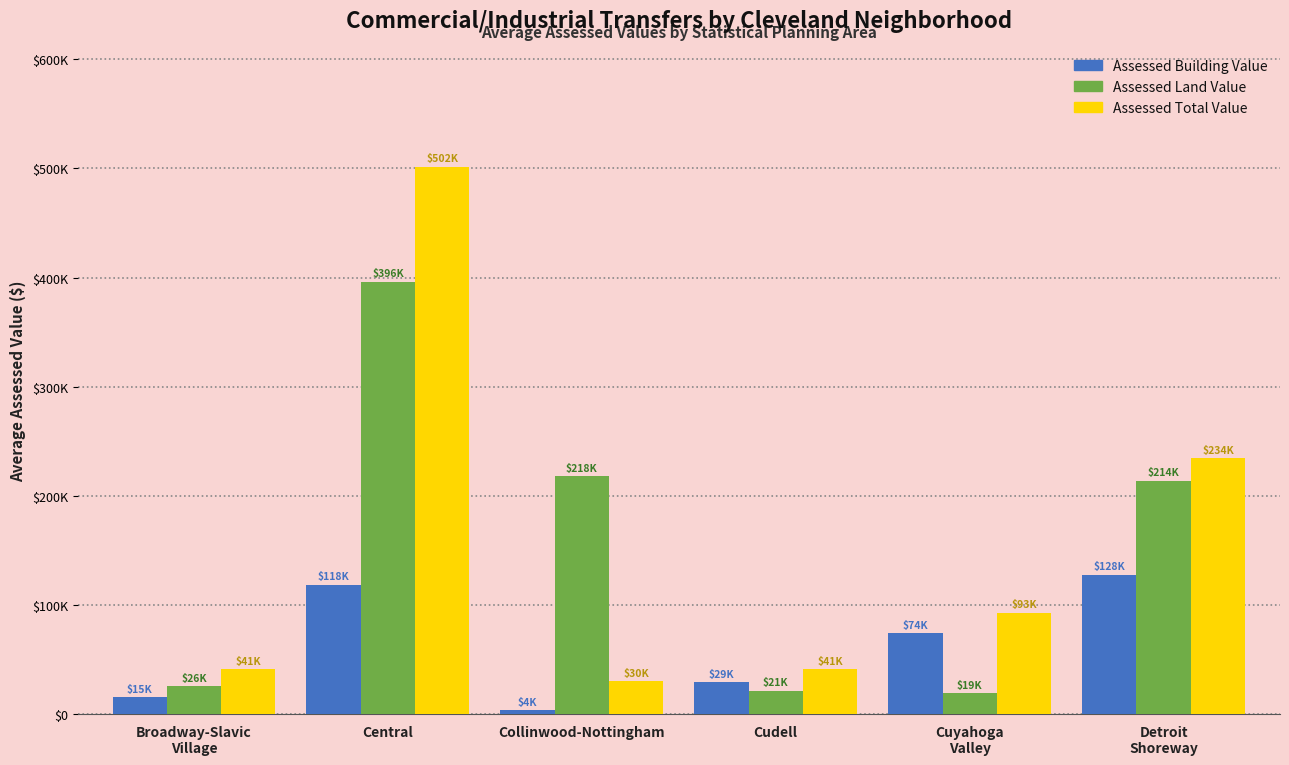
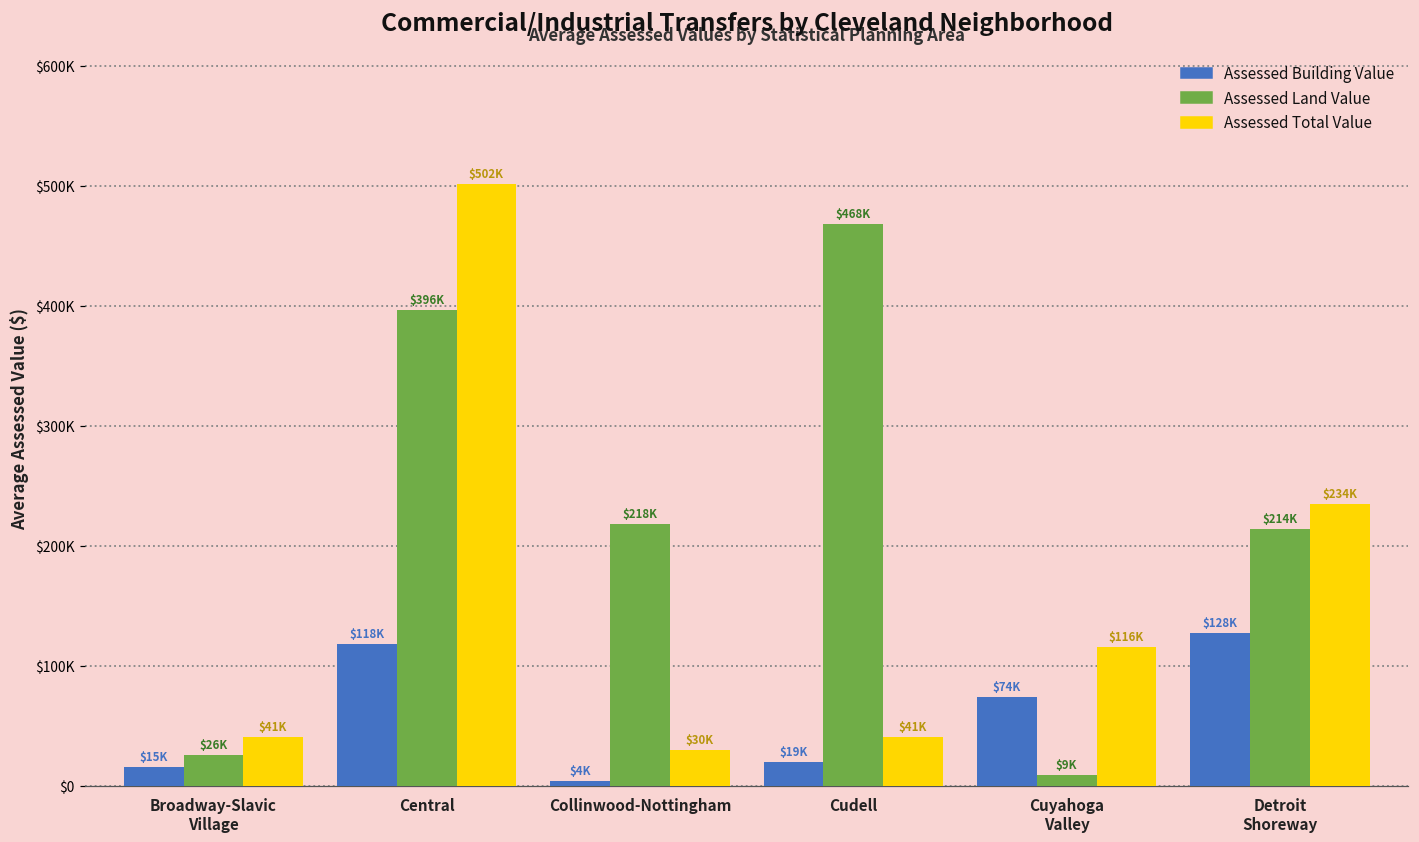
  {
    "Assessed Building Value": {
      "Broadway-Slavic Village": "$15K",
      "Central": "$118K",
      "Collinwood-Nottingham": "$4K",
-     "Cudell": "$29K",
+     "Cudell": "$19K",
      "Cuyahoga Valley": "$74K",
      "Detroit Shoreway": "$128K"
    },
    "Assessed Land Value": {
      "Broadway-Slavic Village": "$26K",
      "Central": "$396K",
      "Collinwood-Nottingham": "$218K",
-     "Cudell": "$21K",
-     "Cuyahoga Valley": "$19K",
+     "Cudell": "$468K",
+     "Cuyahoga Valley": "$9K",
      "Detroit Shoreway": "$214K"
    },
    "Assessed Total Value": {
      "Broadway-Slavic Village": "$41K",
      "Central": "$502K",
      "Collinwood-Nottingham": "$30K",
      "Cudell": "$41K",
-     "Cuyahoga Valley": "$93K",
+     "Cuyahoga Valley": "$116K",
      "Detroit Shoreway": "$234K"
    }
  }
